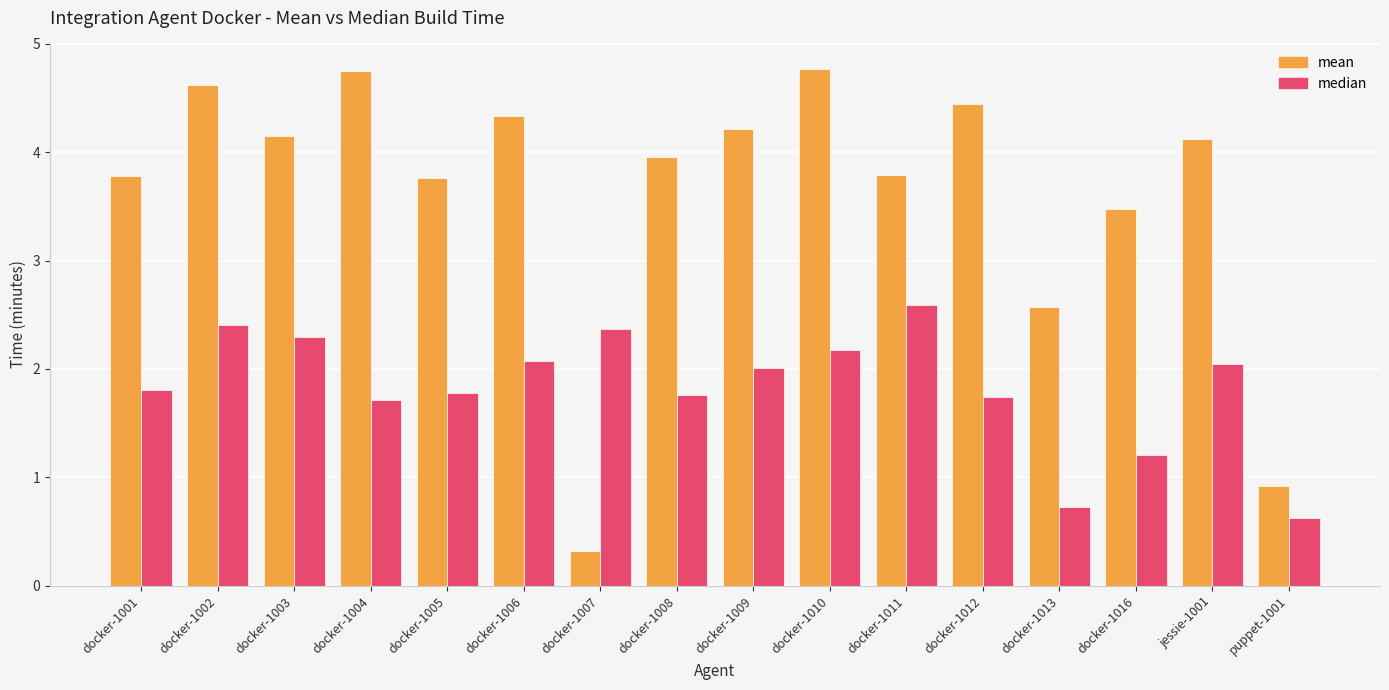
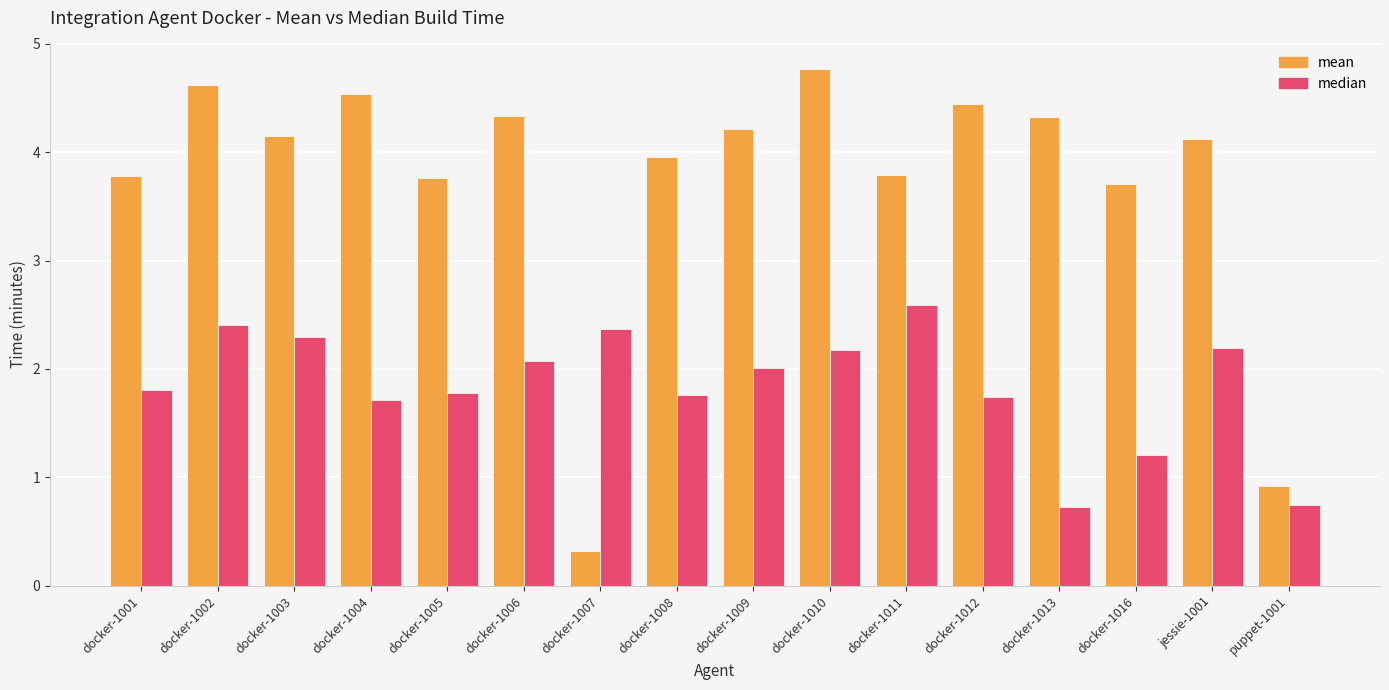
  {
    "mean": {
      "docker-1001": 3.78,
      "docker-1002": 4.62,
      "docker-1003": 4.15,
-     "docker-1004": 4.75,
+     "docker-1004": 4.54,
      "docker-1005": 3.76,
      "docker-1006": 4.33,
      "docker-1007": 0.32,
      "docker-1008": 3.96,
      "docker-1009": 4.21,
      "docker-1010": 4.77,
      "docker-1011": 3.79,
      "docker-1012": 4.45,
-     "docker-1013": 2.57,
-     "docker-1016": 3.47,
+     "docker-1013": 4.32,
+     "docker-1016": 3.71,
      "jessie-1001": 4.12,
      "puppet-1001": 0.92
    },
    "median": {
      "docker-1001": 1.80,
      "docker-1002": 2.41,
      "docker-1003": 2.30,
      "docker-1004": 1.71,
      "docker-1005": 1.78,
      "docker-1006": 2.08,
      "docker-1007": 2.37,
      "docker-1008": 1.76,
      "docker-1009": 2.01,
      "docker-1010": 2.18,
      "docker-1011": 2.59,
      "docker-1012": 1.74,
      "docker-1013": 0.72,
      "docker-1016": 1.21,
-     "jessie-1001": 2.04,
-     "puppet-1001": 0.63
+     "jessie-1001": 2.19,
+     "puppet-1001": 0.75
    }
  }
